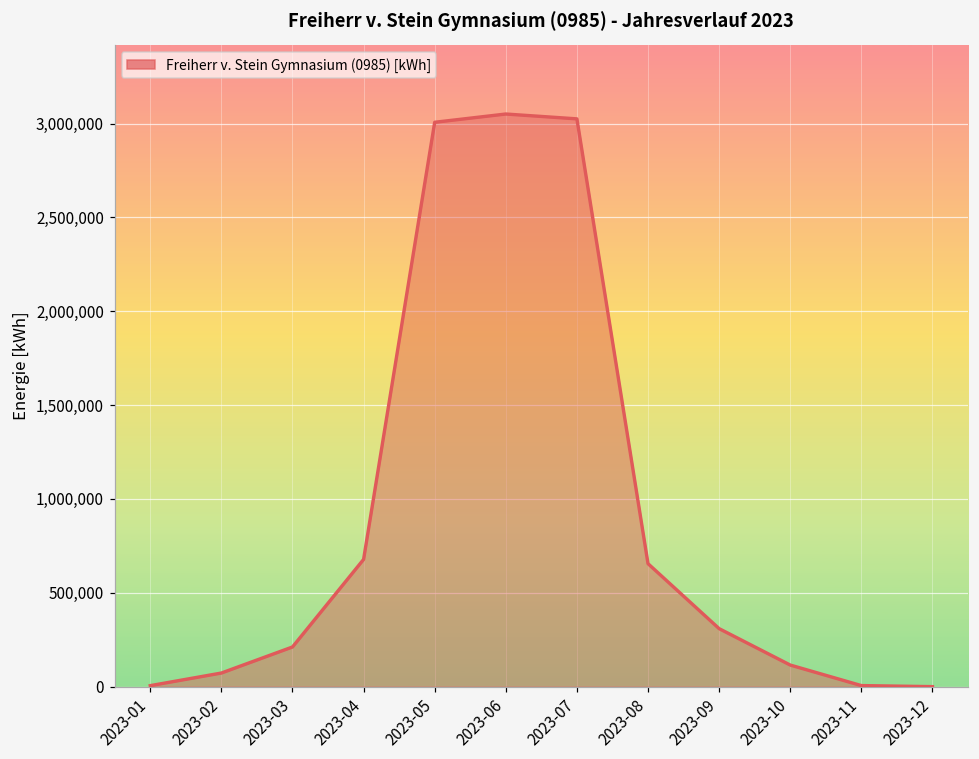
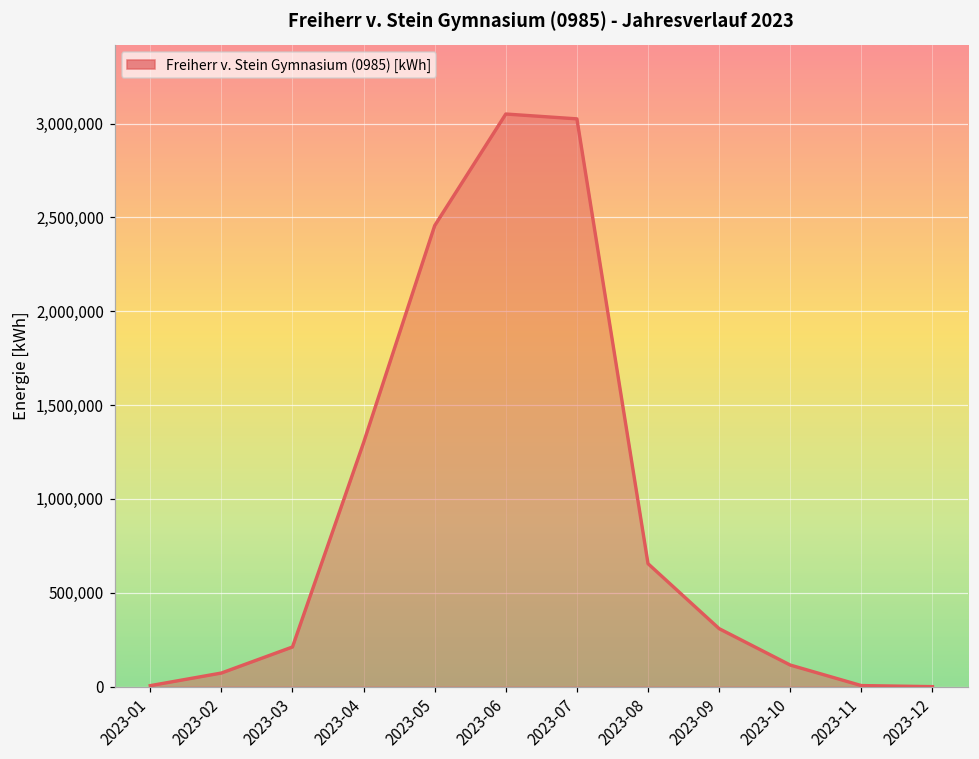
  {
    "2023-01": "10,000",
    "2023-02": "70,000",
    "2023-03": "210,000",
-   "2023-04": "680,000",
-   "2023-05": "3,010,000",
+   "2023-04": "1,300,000",
+   "2023-05": "2,460,000",
    "2023-06": "3,050,000",
    "2023-07": "3,030,000",
    "2023-08": "660,000",
    "2023-09": "310,000",
    "2023-10": "120,000",
    "2023-11": "10,000",
    "2023-12": "0"
  }
